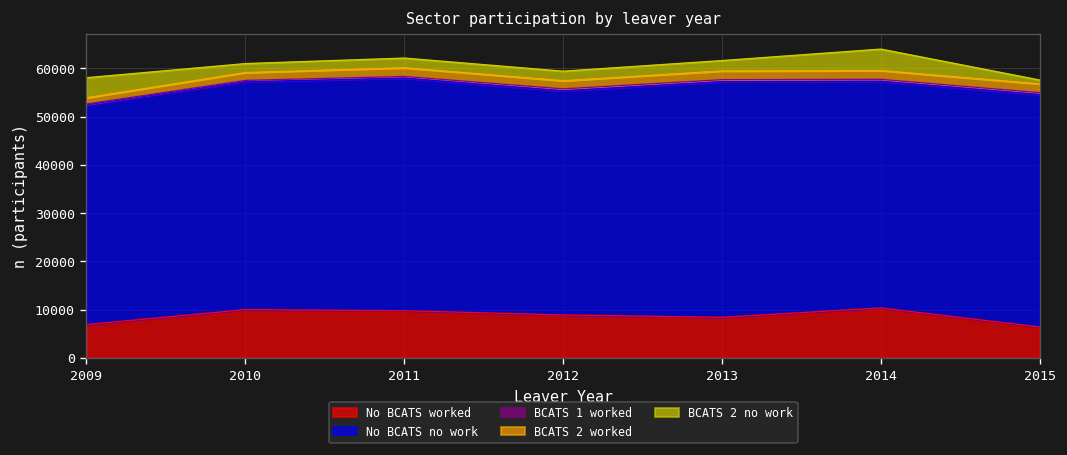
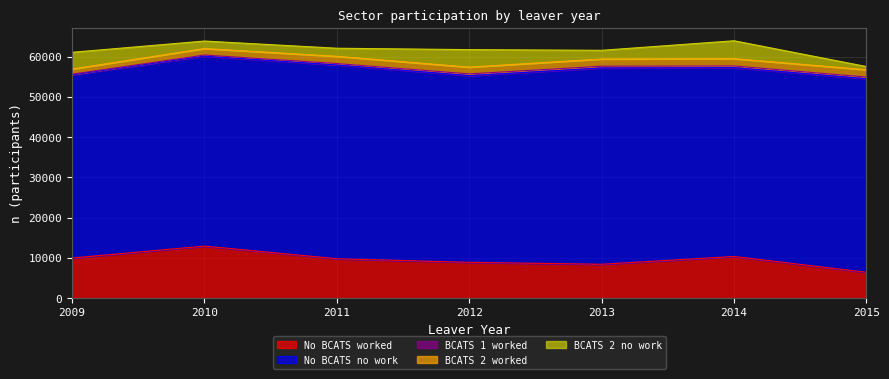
  {
    "No BCATS worked": {
-     "2009": 7000,
-     "2010": 10000,
+     "2009": 10000,
+     "2010": 13000,
      "2011": 10000,
      "2012": 9000,
      "2013": 8000,
      "2014": 10000,
      "2015": 6000
    },
    "BCATS 2 worked": {
      "2009": 1000,
      "2010": 2000,
      "2011": 2000,
      "2012": 2000,
      "2013": 2000,
      "2014": 2000,
      "2015": 2000
    },
    "BCATS 2 no work": {
      "2009": 4000,
      "2010": 2000,
      "2011": 2000,
-     "2012": 2000,
+     "2012": 4000,
      "2013": 2000,
      "2014": 4000,
      "2015": 1000
    }
  }
